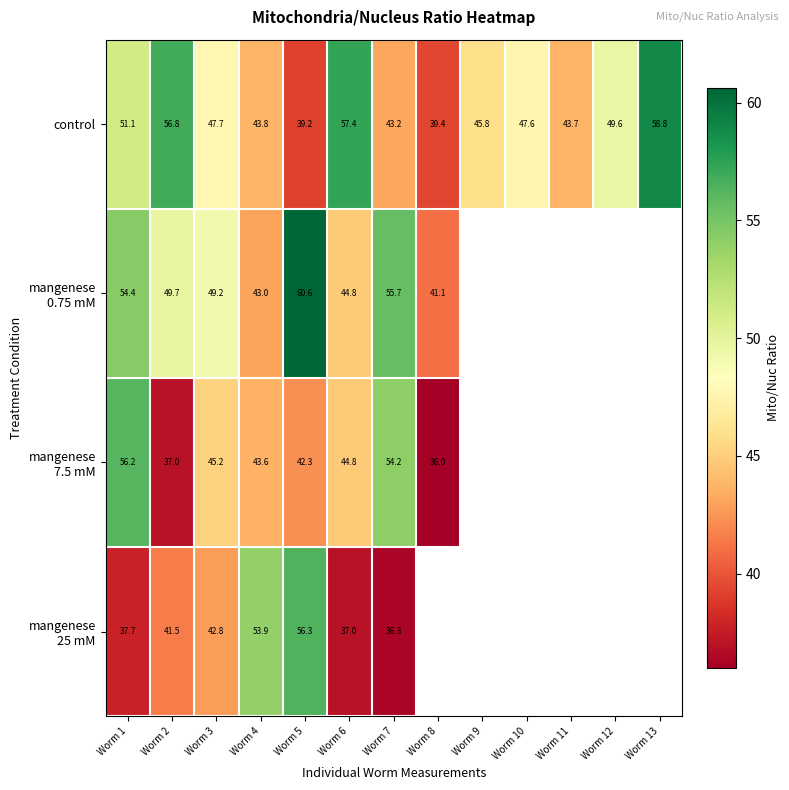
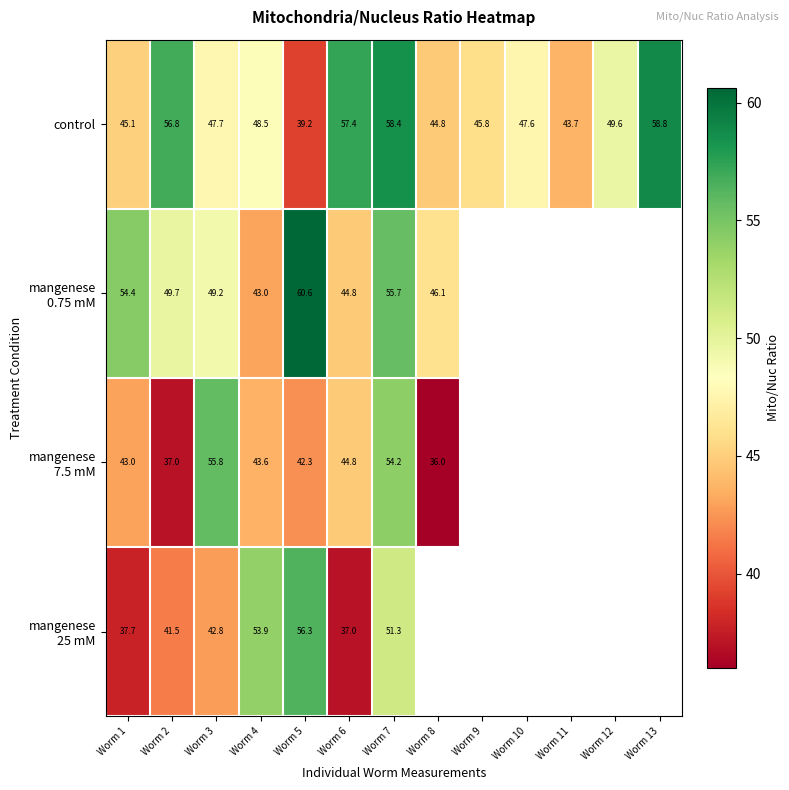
  {
    "control": {
-     "Worm 1": 51.1,
+     "Worm 1": 45.1,
      "Worm 2": 56.8,
      "Worm 3": 47.7,
-     "Worm 4": 43.8,
+     "Worm 4": 48.5,
      "Worm 5": 39.2,
      "Worm 6": 57.4,
-     "Worm 7": 43.2,
-     "Worm 8": 39.4,
+     "Worm 7": 58.4,
+     "Worm 8": 44.8,
      "Worm 9": 45.8,
      "Worm 10": 47.6,
      "Worm 11": 43.7,
      "Worm 12": 49.6,
      "Worm 13": 58.8
    },
    "mangenese 0.75 mM": {
      "Worm 1": 54.4,
      "Worm 2": 49.7,
      "Worm 3": 49.2,
      "Worm 4": 43.0,
      "Worm 5": 60.6,
      "Worm 6": 44.8,
      "Worm 7": 55.7,
-     "Worm 8": 41.1
+     "Worm 8": 46.1
    },
    "mangenese 7.5 mM": {
-     "Worm 1": 56.2,
+     "Worm 1": 43.0,
      "Worm 2": 37.0,
-     "Worm 3": 45.2,
+     "Worm 3": 55.8,
      "Worm 4": 43.6,
      "Worm 5": 42.3,
      "Worm 6": 44.8,
      "Worm 7": 54.2,
      "Worm 8": 36.0
    },
    "mangenese 25 mM": {
      "Worm 1": 37.7,
      "Worm 2": 41.5,
      "Worm 3": 42.8,
      "Worm 4": 53.9,
      "Worm 5": 56.3,
      "Worm 6": 37.0,
-     "Worm 7": 36.3
+     "Worm 7": 51.3
    }
  }
